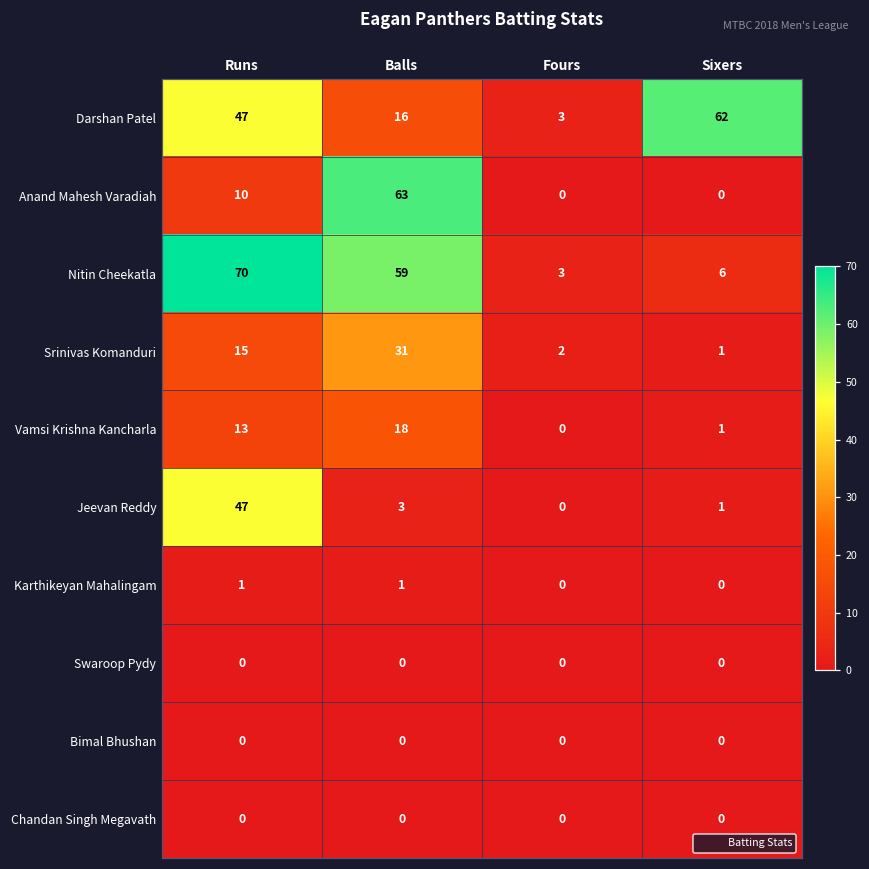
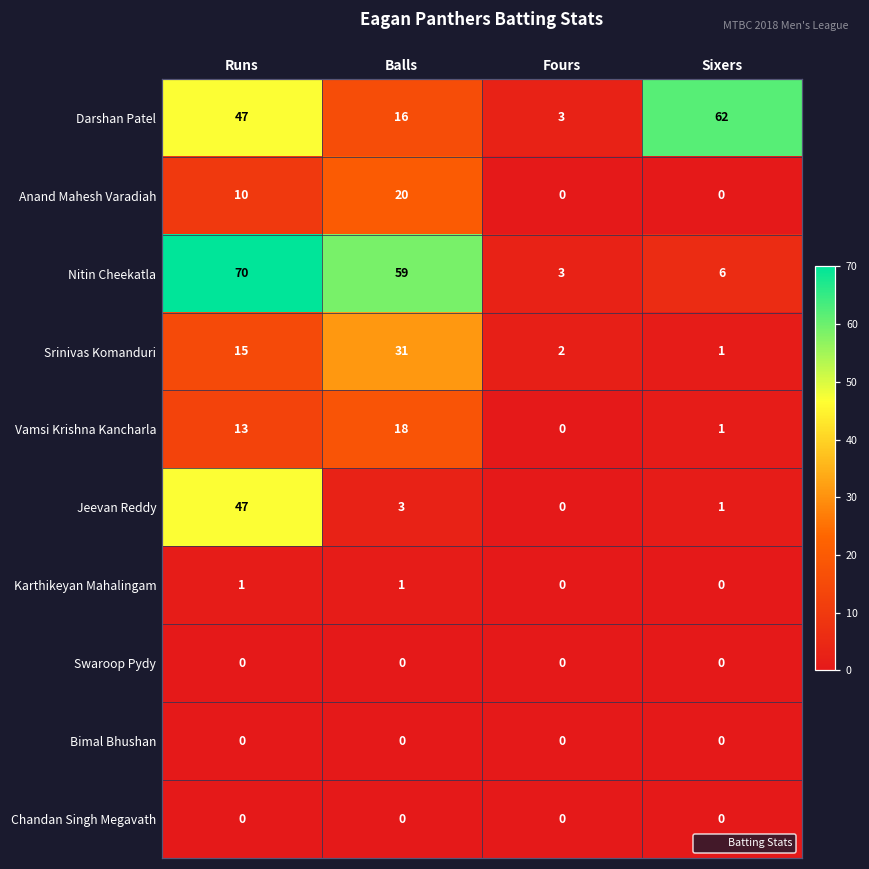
  {
    "Darshan Patel": {
      "Runs": 47,
      "Balls": 16,
      "Fours": 3,
      "Sixers": 62
    },
    "Anand Mahesh Varadiah": {
      "Runs": 10,
-     "Balls": 63,
+     "Balls": 20,
      "Fours": 0,
      "Sixers": 0
    },
    "Nitin Cheekatla": {
      "Runs": 70,
      "Balls": 59,
      "Fours": 3,
      "Sixers": 6
    },
    "Srinivas Komanduri": {
      "Runs": 15,
      "Balls": 31,
      "Fours": 2,
      "Sixers": 1
    },
    "Vamsi Krishna Kancharla": {
      "Runs": 13,
      "Balls": 18,
      "Fours": 0,
      "Sixers": 1
    },
    "Jeevan Reddy": {
      "Runs": 47,
      "Balls": 3,
      "Fours": 0,
      "Sixers": 1
    },
    "Karthikeyan Mahalingam": {
      "Runs": 1,
      "Balls": 1,
      "Fours": 0,
      "Sixers": 0
    },
    "Swaroop Pydy": {
      "Runs": 0,
      "Balls": 0,
      "Fours": 0,
      "Sixers": 0
    },
    "Bimal Bhushan": {
      "Runs": 0,
      "Balls": 0,
      "Fours": 0,
      "Sixers": 0
    },
    "Chandan Singh Megavath": {
      "Runs": 0,
      "Balls": 0,
      "Fours": 0,
      "Sixers": 0
    }
  }
